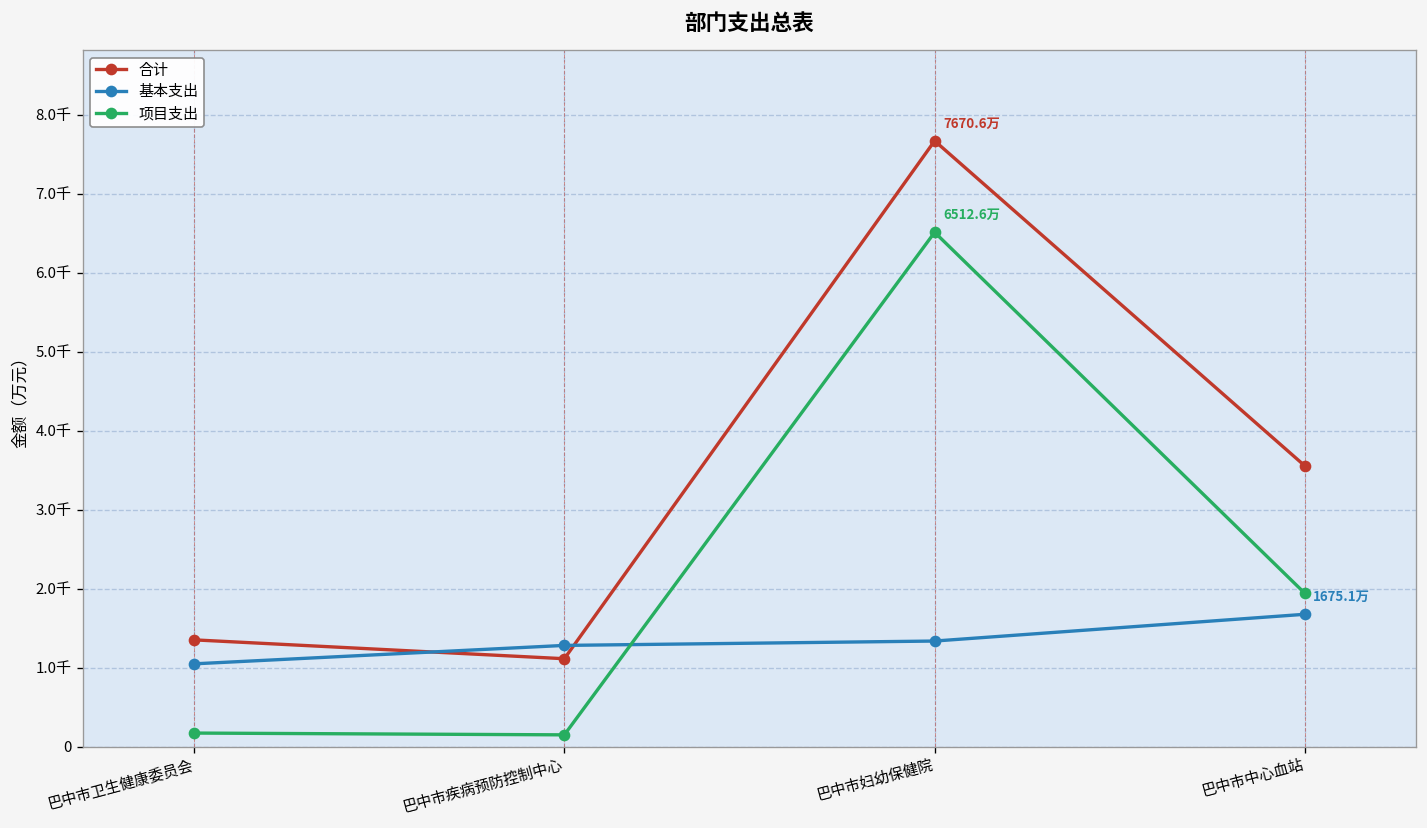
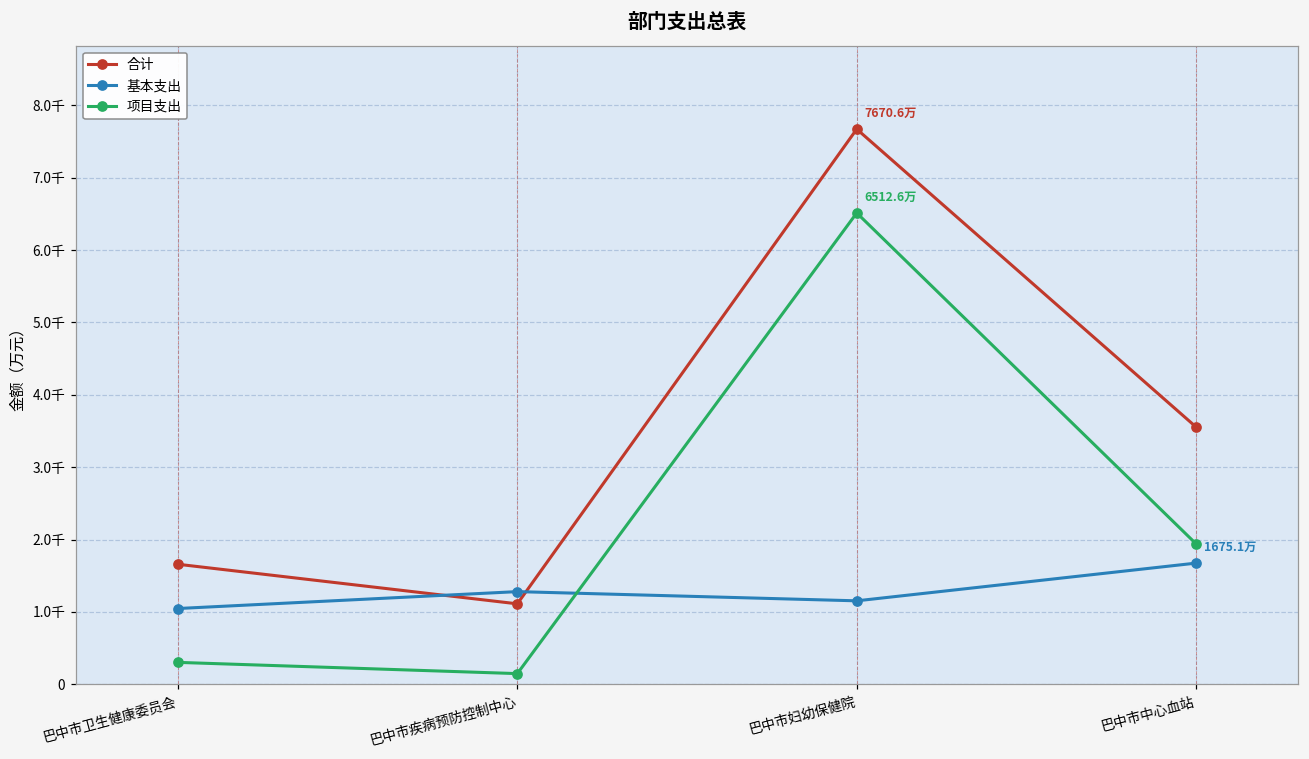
  {
    "合计": {
-     "巴中市卫生健康委员会": "1.4千",
+     "巴中市卫生健康委员会": "1.7千",
      "巴中市疾病预防控制中心": "1.1千",
      "巴中市中心血站": "3.6千"
    },
    "基本支出": {
      "巴中市卫生健康委员会": "1.0千",
      "巴中市疾病预防控制中心": "1.3千",
-     "巴中市妇幼保健院": "1.3千"
+     "巴中市妇幼保健院": "1.2千"
    },
    "项目支出": {
-     "巴中市卫生健康委员会": "0.2千",
+     "巴中市卫生健康委员会": "0.3千",
      "巴中市疾病预防控制中心": "0.1千"
    }
  }
